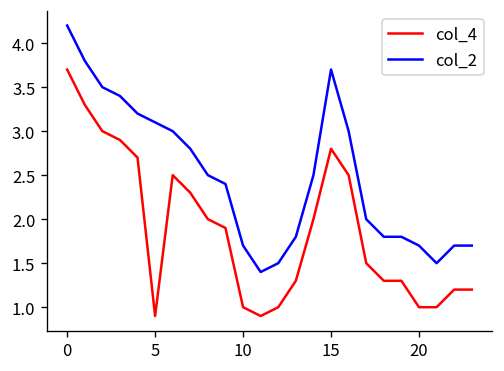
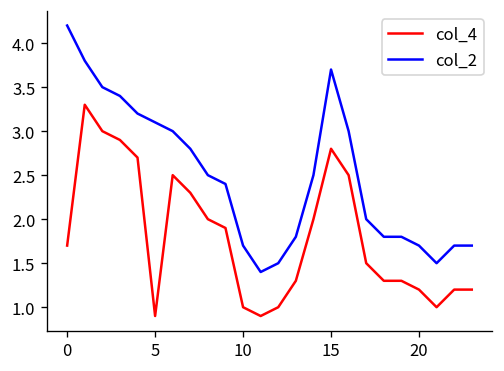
  {
    "col_4": {
-     "0": 3.7,
+     "0": 1.7,
      "5": 0.9,
      "10": 1.0,
      "15": 2.8,
-     "20": 1.0
+     "20": 1.2
    },
    "col_2": {
      "0": 4.2,
      "5": 3.1,
      "10": 1.7,
      "15": 3.7,
      "20": 1.7
    }
  }
